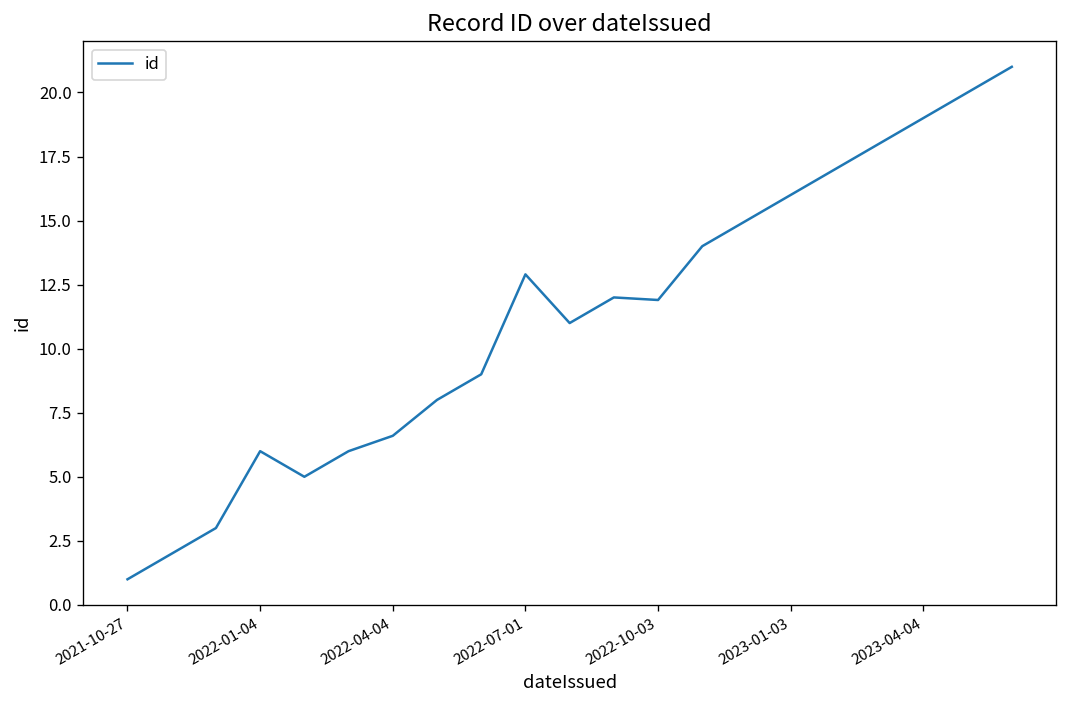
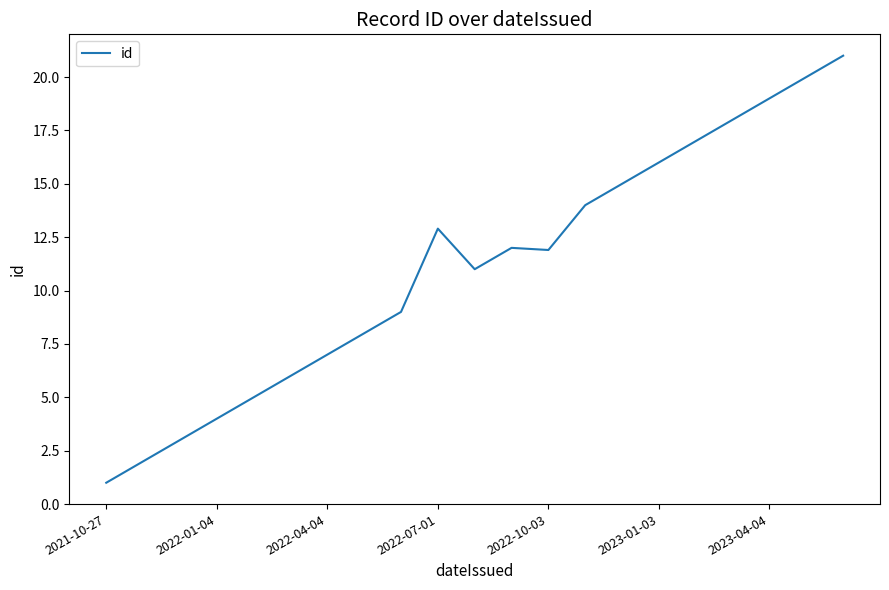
  {
    "2021-10-27": 1.0,
-   "2022-01-04": 6,
-   "2022-04-04": 6.6,
+   "2022-01-04": 4,
+   "2022-04-04": 7.0,
    "2022-07-01": 12.9,
    "2022-10-03": 11.9,
    "2023-01-03": 16.0,
    "2023-04-04": 19.0
  }
